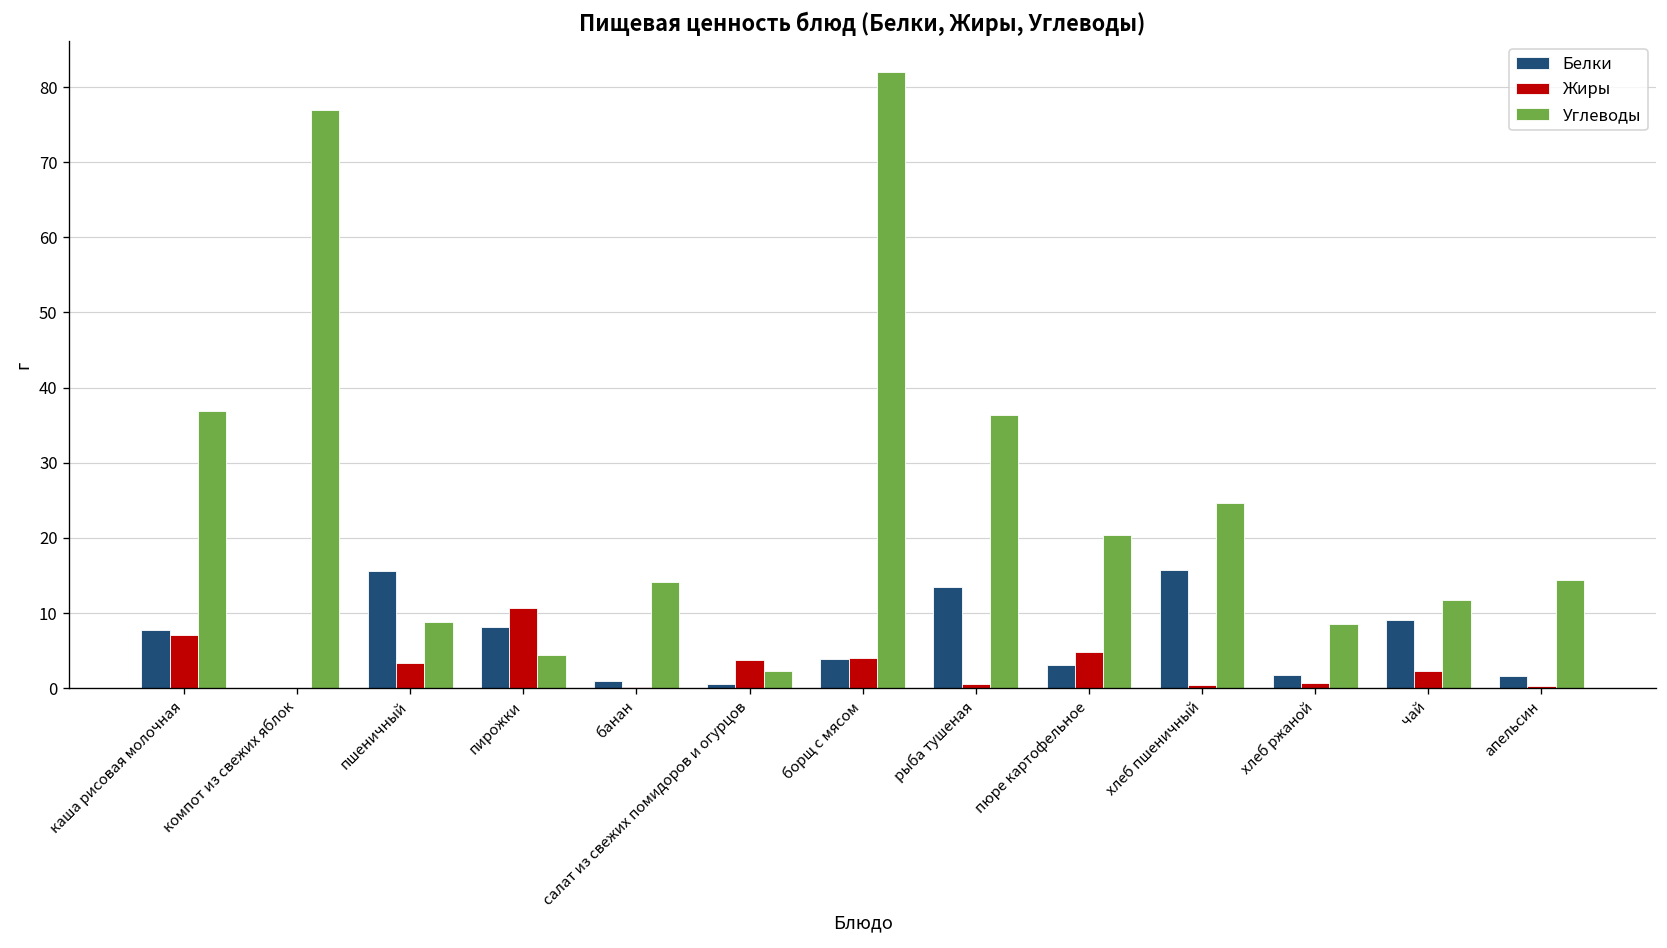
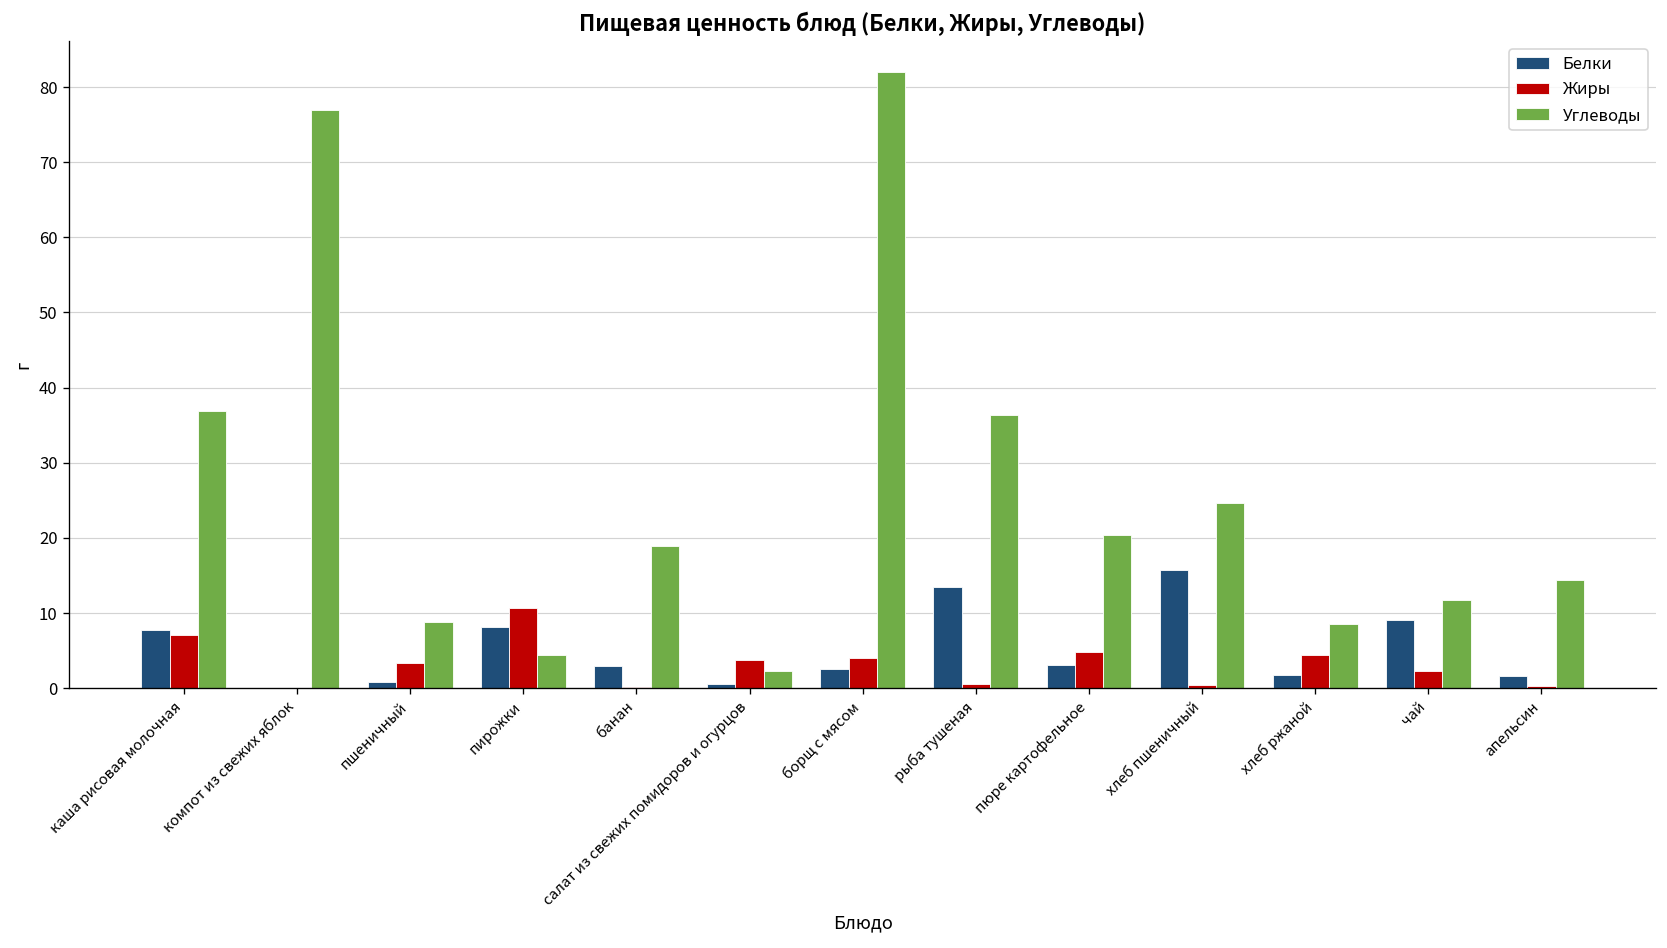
  {
    "Белки": {
      "каша рисовая молочная": 8,
      "компот из свежих яблок": 0,
-     "пшеничный": 16,
+     "пшеничный": 1,
      "пирожки": 8,
-     "банан": 1,
+     "банан": 3,
      "салат из свежих помидоров и огурцов": 1,
-     "борщ с мясом": 4,
+     "борщ с мясом": 3,
      "рыба тушеная": 14,
      "пюре картофельное": 3,
      "хлеб пшеничный": 16,
      "хлеб ржаной": 2,
      "чай": 9,
      "апельсин": 2
    },
    "Жиры": {
      "каша рисовая молочная": 7,
      "компот из свежих яблок": 0,
      "пшеничный": 3,
      "пирожки": 11,
      "салат из свежих помидоров и огурцов": 4,
      "борщ с мясом": 4,
      "рыба тушеная": 1,
      "пюре картофельное": 5,
      "хлеб пшеничный": 0,
-     "хлеб ржаной": 1,
+     "хлеб ржаной": 4,
      "чай": 2
    },
    "Углеводы": {
      "каша рисовая молочная": 37,
      "компот из свежих яблок": 77,
      "пшеничный": 9,
      "пирожки": 4,
-     "банан": 14,
+     "банан": 19,
      "салат из свежих помидоров и огурцов": 2,
      "борщ с мясом": 82,
      "рыба тушеная": 36,
      "пюре картофельное": 20,
      "хлеб пшеничный": 25,
      "хлеб ржаной": 9,
      "чай": 12,
      "апельсин": 14
    }
  }
